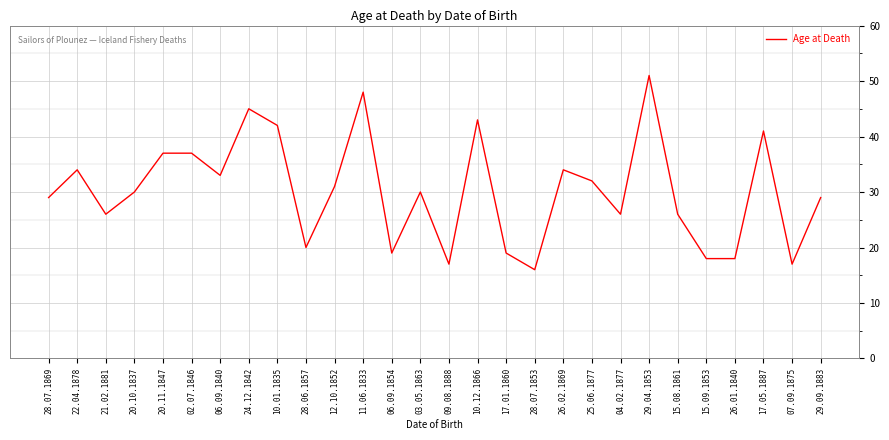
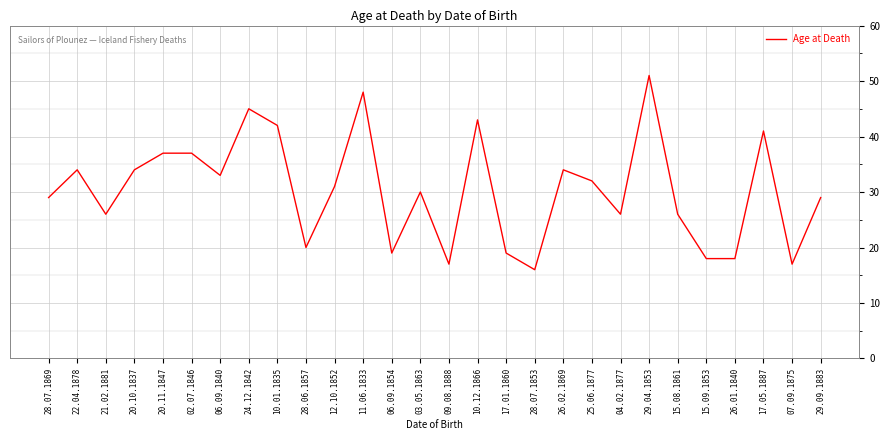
  {
    "28.07.1869": 29,
    "22.04.1878": 34,
    "21.02.1881": 26,
-   "20.10.1837": 30,
+   "20.10.1837": 34,
    "20.11.1847": 37,
    "02.07.1846": 37,
    "06.09.1840": 33,
    "24.12.1842": 45,
    "10.01.1835": 42,
    "28.06.1857": 20,
    "12.10.1852": 31,
    "11.06.1833": 48,
    "06.09.1854": 19,
    "03.05.1863": 30,
    "09.08.1888": 17,
    "10.12.1866": 43,
    "17.01.1860": 19,
    "28.07.1853": 16,
    "26.02.1869": 34,
    "25.06.1877": 32,
    "04.02.1877": 26,
    "29.04.1853": 51,
    "15.08.1861": 26,
    "15.09.1853": 18,
    "26.01.1840": 18,
    "17.05.1887": 41,
    "07.09.1875": 17,
    "29.09.1883": 29
  }
